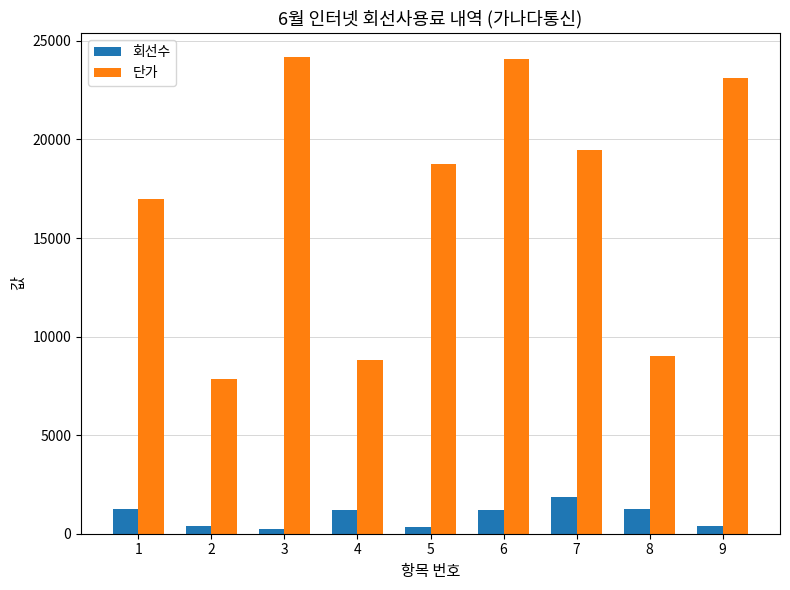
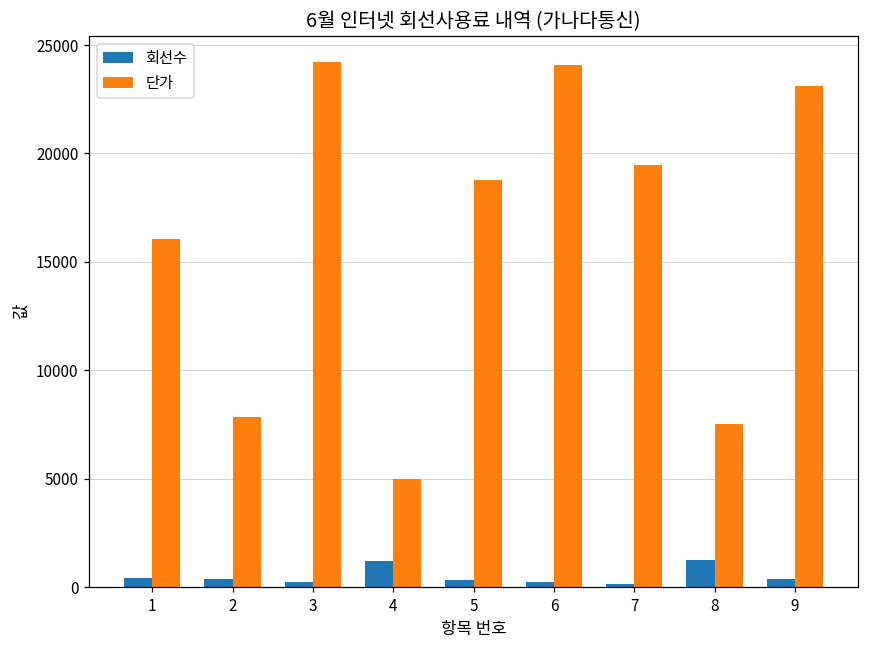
  {
    "회선수": {
-     "1": 1300,
+     "1": 400,
      "2": 400,
      "3": 200,
      "4": 1200,
      "5": 300,
-     "6": 1200,
-     "7": 1900,
+     "6": 200,
+     "7": 200,
      "8": 1200,
      "9": 400
    },
    "단가": {
-     "1": 17000,
+     "1": 16100,
      "2": 7900,
      "3": 24200,
-     "4": 8800,
+     "4": 5000,
      "5": 18800,
      "6": 24100,
      "7": 19500,
-     "8": 9000,
+     "8": 7500,
      "9": 23100
    }
  }
